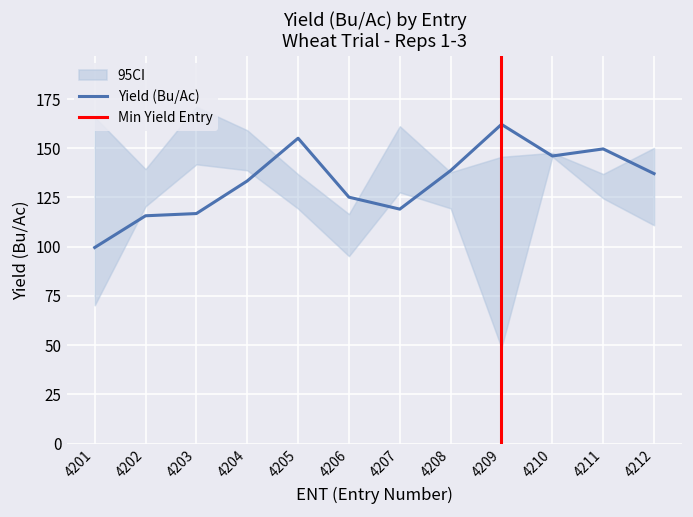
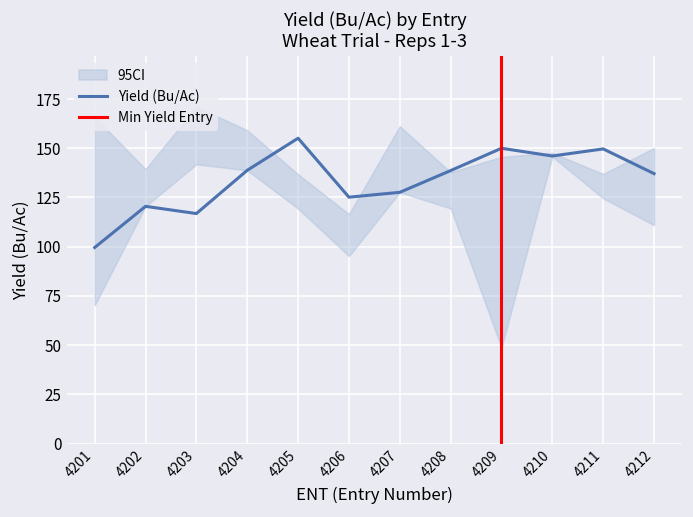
  {
    "Yield (Bu/Ac)": {
      "4201": 100,
-     "4202": 116,
+     "4202": 121,
      "4203": 117,
-     "4204": 133,
+     "4204": 139,
      "4205": 155,
      "4206": 125,
-     "4207": 119,
-     "4209": 162,
+     "4207": 128,
+     "4209": 150,
      "4210": 146,
      "4211": 150,
      "4212": 137
    }
  }
